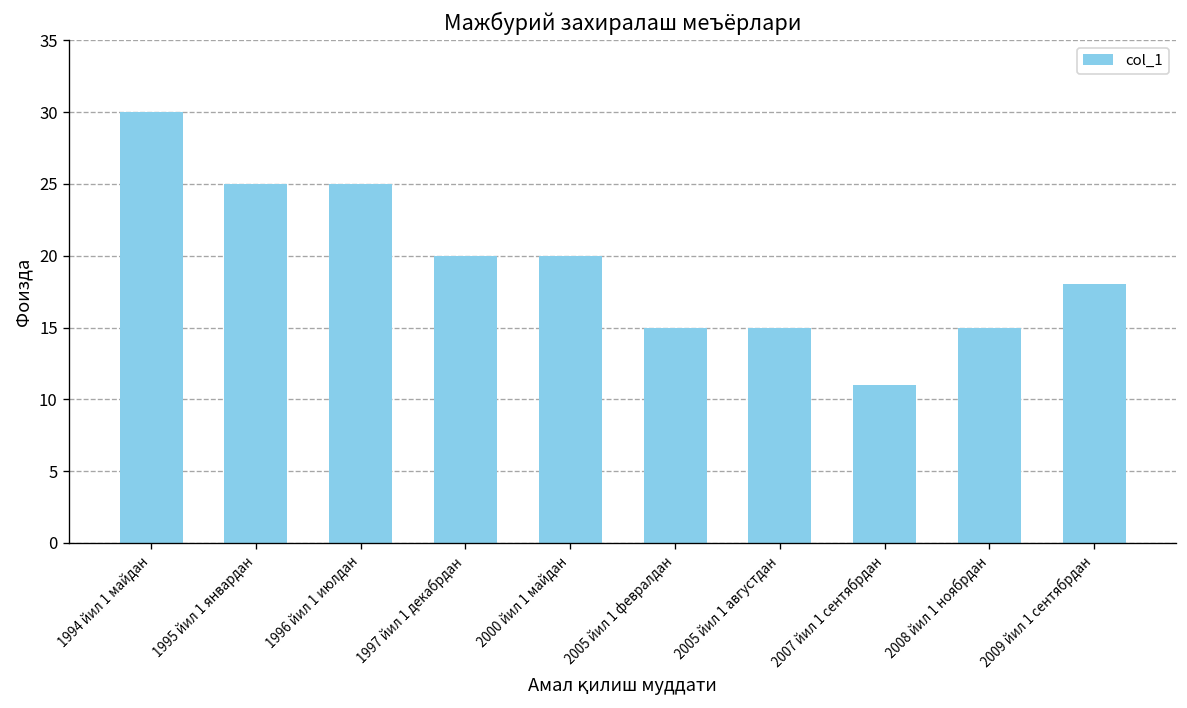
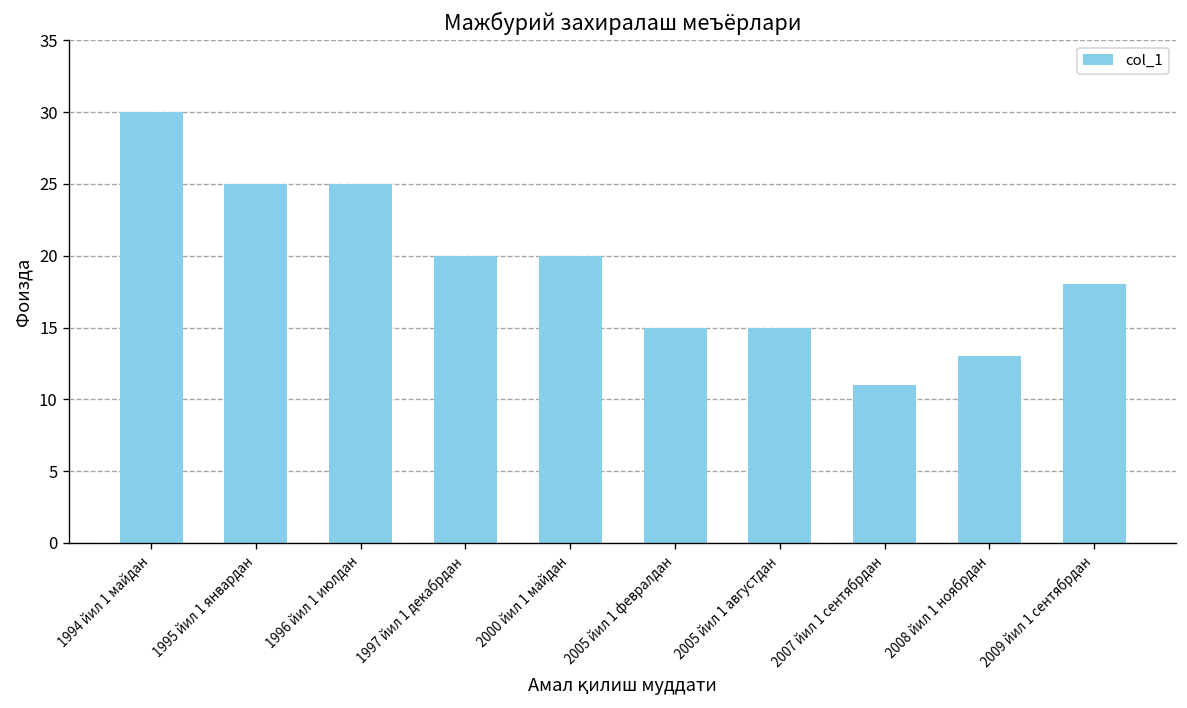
  {
    "1994 йил 1 майдан": 30,
    "1995 йил 1 январдан": 25,
    "1996 йил 1 июлдан": 25,
    "1997 йил 1 декабрдан": 20,
    "2000 йил 1 майдан": 20,
    "2005 йил 1 февралдан": 15,
    "2005 йил 1 августдан": 15,
    "2007 йил 1 сентябрдан": 11,
-   "2008 йил 1 ноябрдан": 15,
+   "2008 йил 1 ноябрдан": 13,
    "2009 йил 1 сентябрдан": 18
  }
